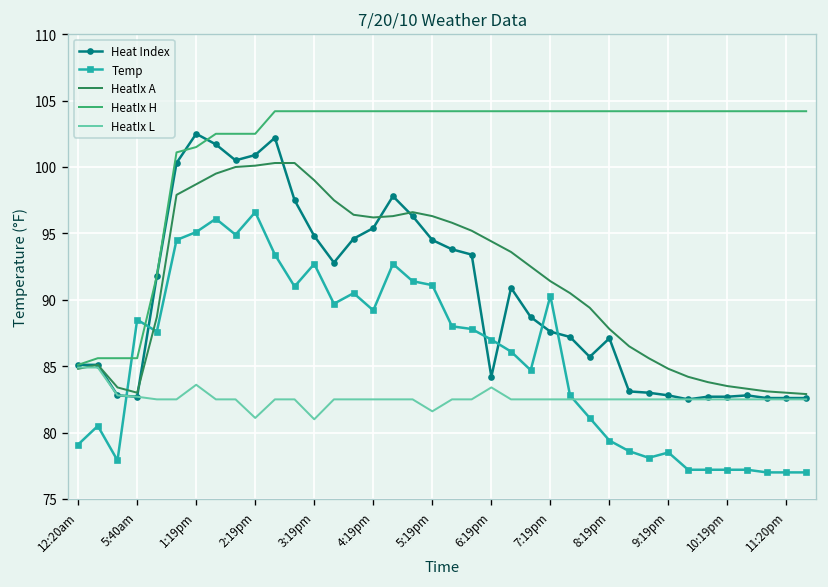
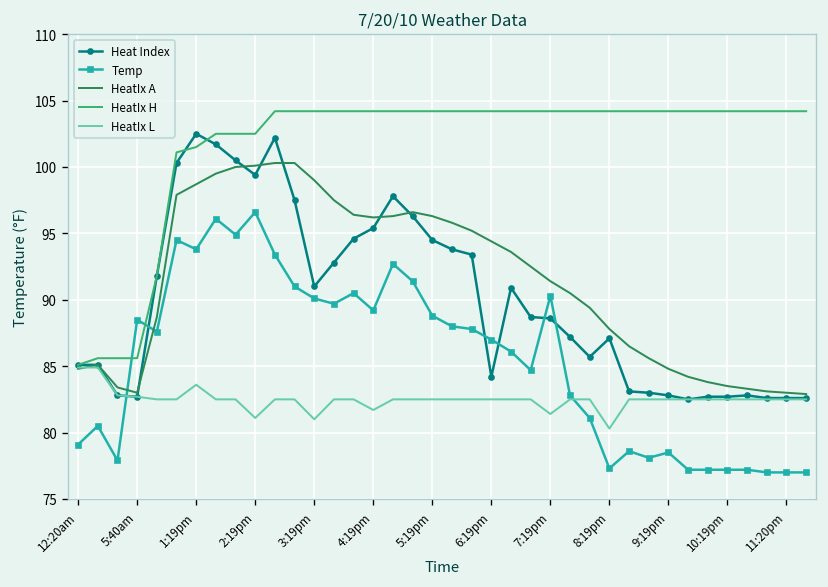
  {
    "Heat Index": {
      "1:19pm": 102.5,
-     "2:19pm": 100.9,
-     "3:19pm": 94.8,
+     "2:19pm": 99.4,
+     "3:19pm": 91.0,
      "4:19pm": 95.4,
      "5:19pm": 94.5,
      "6:19pm": 84.2,
-     "7:19pm": 87.6,
+     "7:19pm": 88.6,
      "8:19pm": 87.1,
      "9:19pm": 82.8
    },
    "Temp": {
      "12:20am": 79.1,
      "5:40am": 88.5,
-     "1:19pm": 95.1,
+     "1:19pm": 93.8,
      "2:19pm": 96.6,
-     "3:19pm": 92.7,
+     "3:19pm": 90.1,
      "4:19pm": 89.2,
-     "5:19pm": 91.1,
+     "5:19pm": 88.8,
      "6:19pm": 87.0,
      "7:19pm": 90.3,
-     "8:19pm": 79.4,
+     "8:19pm": 77.3,
      "9:19pm": 78.5,
      "10:19pm": 77.2,
      "11:20pm": 77.0
    },
    "HeatIx L": {
      "1:19pm": 83.6,
      "2:19pm": 81.1,
      "3:19pm": 81.0,
-     "4:19pm": 82.5,
-     "5:19pm": 81.6,
-     "6:19pm": 83.4,
-     "7:19pm": 82.5,
-     "8:19pm": 82.5,
+     "4:19pm": 81.7,
+     "5:19pm": 82.5,
+     "6:19pm": 82.5,
+     "7:19pm": 81.4,
+     "8:19pm": 80.3,
      "9:19pm": 82.5
    }
  }
